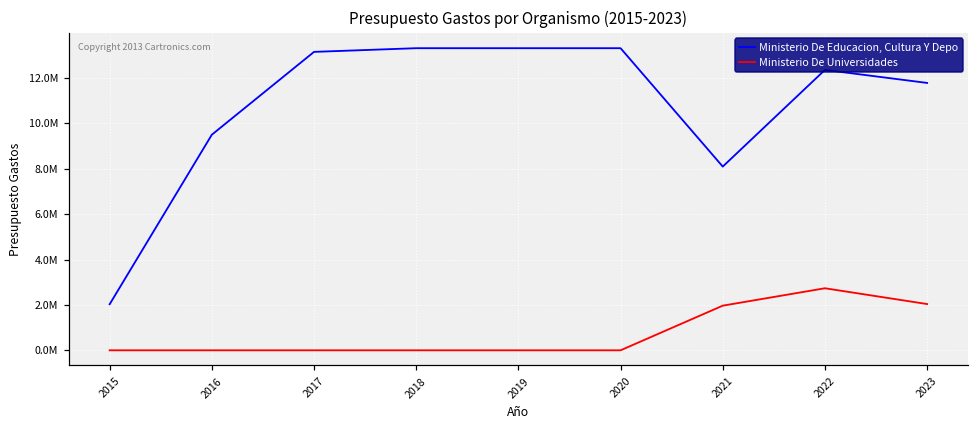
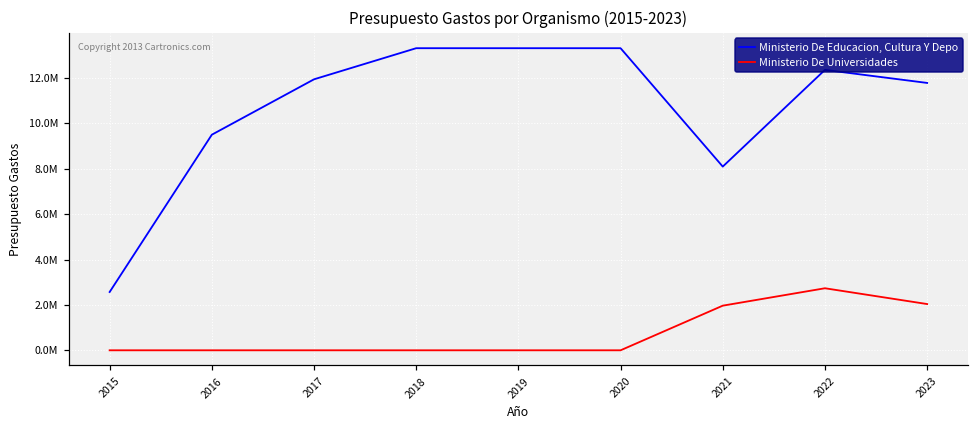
  {
    "Ministerio De Educacion, Cultura Y Depo": {
-     "2015": 2000000,
+     "2015": 2600000,
      "2016": 9500000,
-     "2017": 13200000,
+     "2017": 11900000,
      "2018": 13300000,
      "2019": 13300000,
      "2020": 13300000,
      "2021": 8100000,
      "2023": 11800000
    },
    "Ministerio De Universidades": {
      "2015": 0,
      "2016": 0,
      "2017": 0,
      "2018": 0,
      "2019": 0,
      "2020": 0,
      "2021": 2000000,
      "2022": 2700000,
      "2023": 2000000
    }
  }
